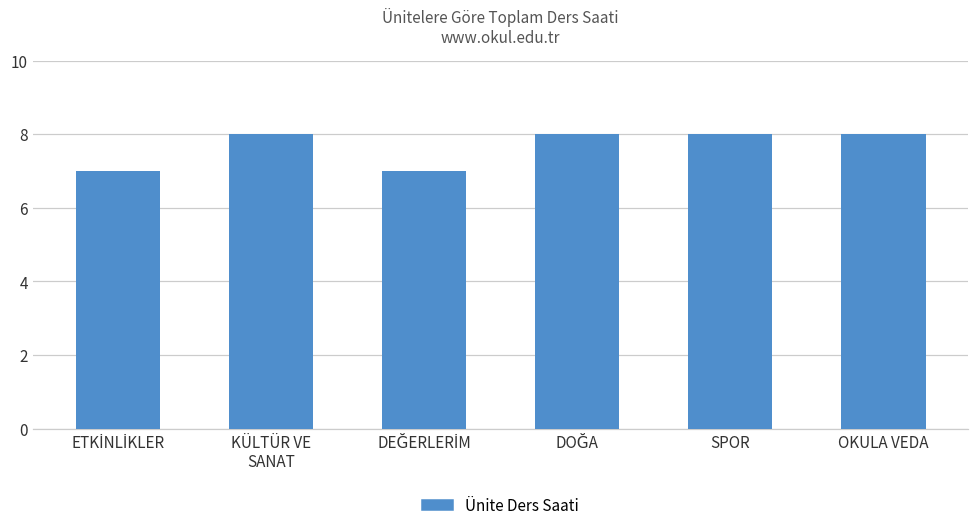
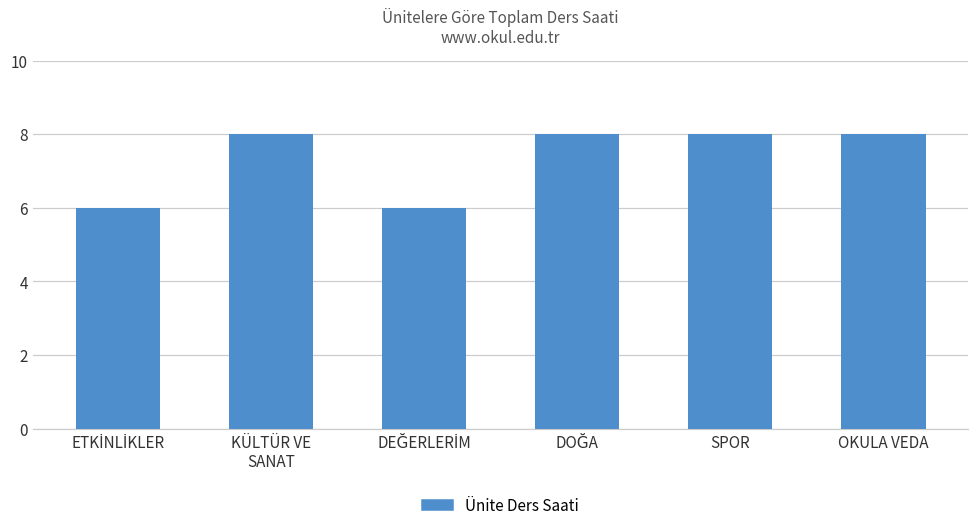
  {
-   "ETKİNLİKLER": 7,
+   "ETKİNLİKLER": 6,
    "KÜLTÜR VE SANAT": 8,
-   "DEĞERLERİM": 7,
+   "DEĞERLERİM": 6,
    "DOĞA": 8,
    "SPOR": 8,
    "OKULA VEDA": 8
  }
